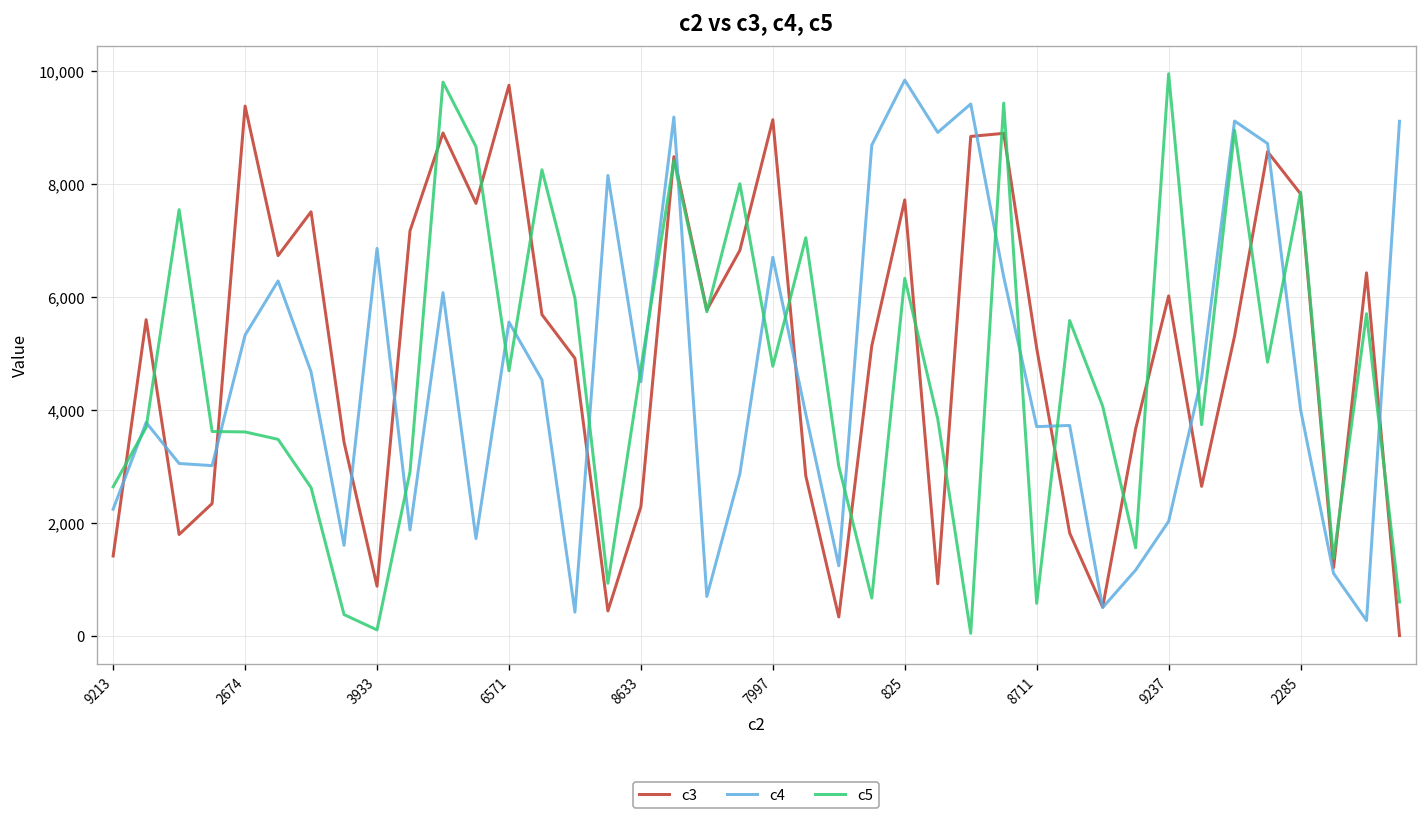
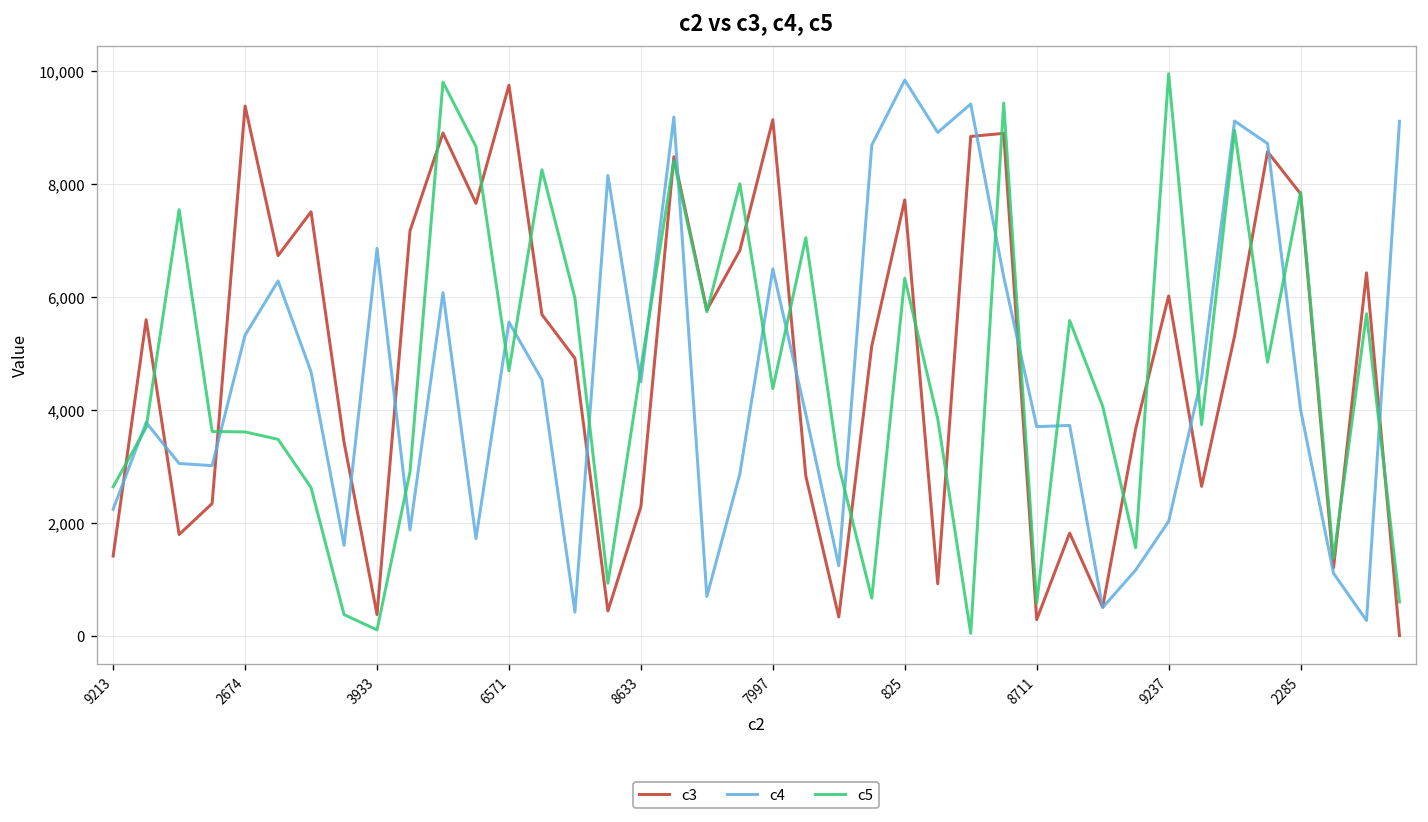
  {
    "c3": {
      "9213": "1,400",
      "2674": "9,400",
-     "3933": "900",
+     "3933": "400",
      "6571": "9,800",
      "8633": "2,300",
      "7997": "9,100",
      "825": "7,700",
-     "8711": "5,100",
+     "8711": "300",
      "9237": "6,000"
    },
    "c4": {
      "9213": "2,200",
      "2674": "5,300",
      "3933": "6,900",
      "6571": "5,600",
      "8633": "4,500",
-     "7997": "6,700",
+     "7997": "6,500",
      "825": "9,800",
      "8711": "3,700",
      "9237": "2,000",
      "2285": "4,000"
    },
    "c5": {
      "9213": "2,600",
      "2674": "3,600",
      "3933": "100",
      "6571": "4,700",
      "8633": "4,700",
-     "7997": "4,800",
+     "7997": "4,400",
      "825": "6,300",
      "8711": "600",
      "9237": "10,000"
    }
  }
